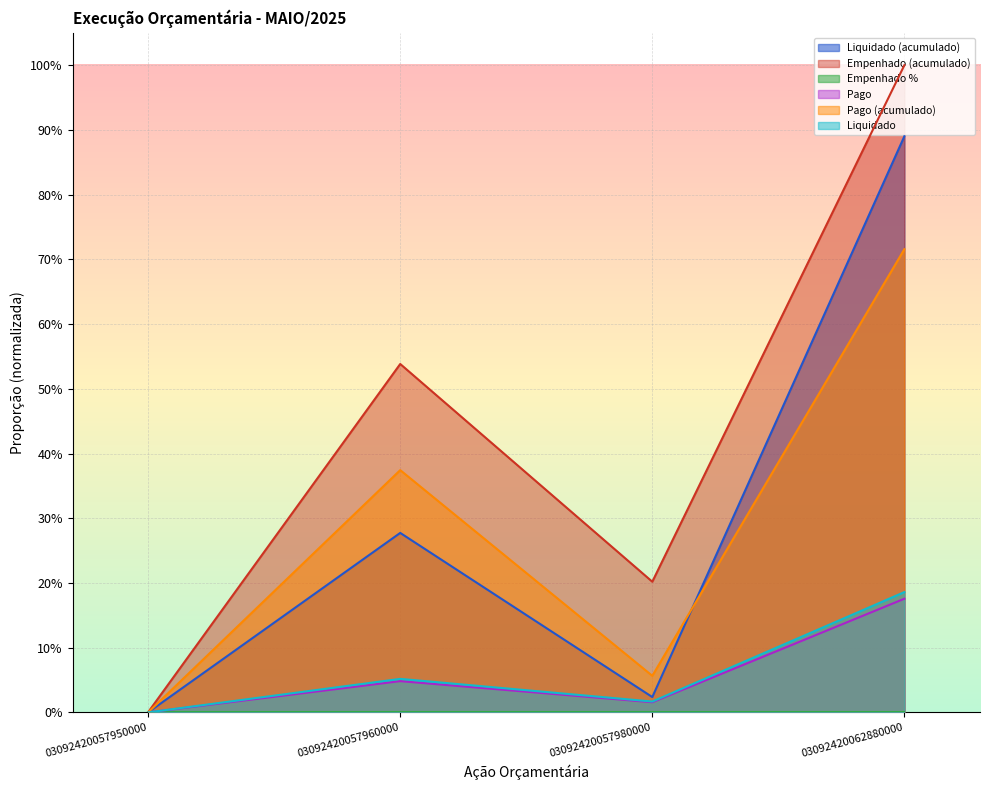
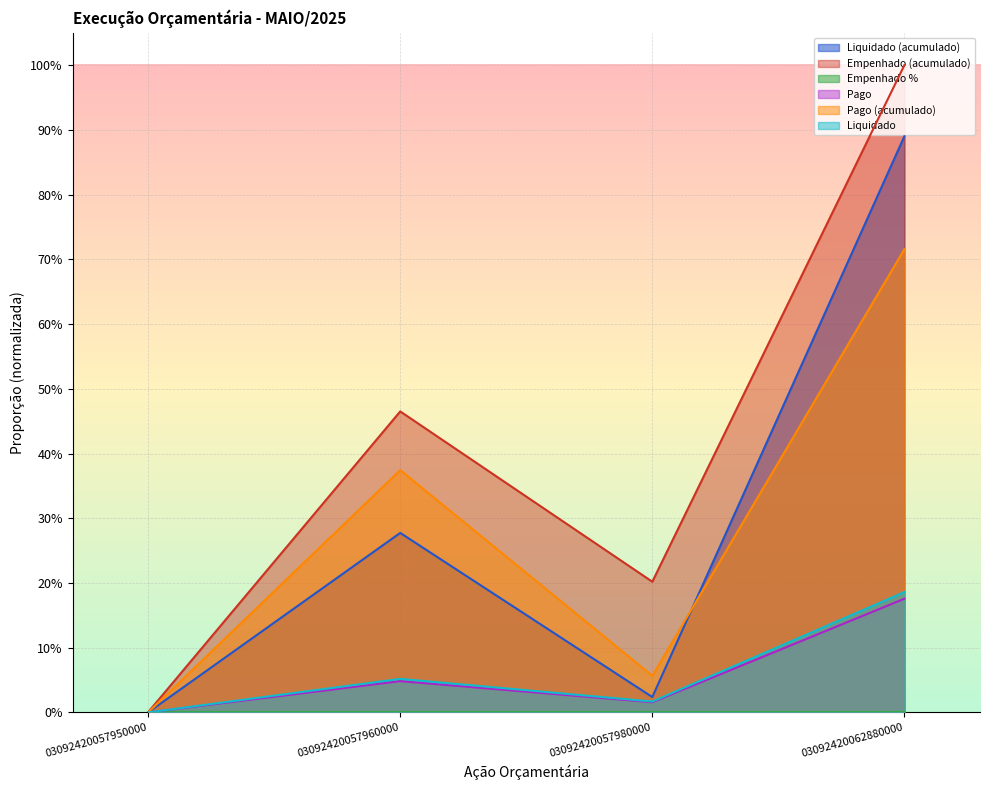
  {
    "Liquidado (acumulado)": {
      "03092420057960000": "28%",
      "03092420057980000": "2%",
      "03092420062880000": "89%"
    },
    "Empenhado (acumulado)": {
-     "03092420057960000": "54%",
+     "03092420057960000": "47%",
      "03092420057980000": "20%"
    },
    "Empenhado %": {
      "03092420057960000": "0%",
      "03092420057980000": "0%",
      "03092420062880000": "0%"
    },
    "Pago": {
      "03092420062880000": "18%"
    },
    "Pago (acumulado)": {
      "03092420057960000": "37%",
      "03092420057980000": "6%",
      "03092420062880000": "72%"
    },
    "Liquidado": {
      "03092420062880000": "19%"
    }
  }
